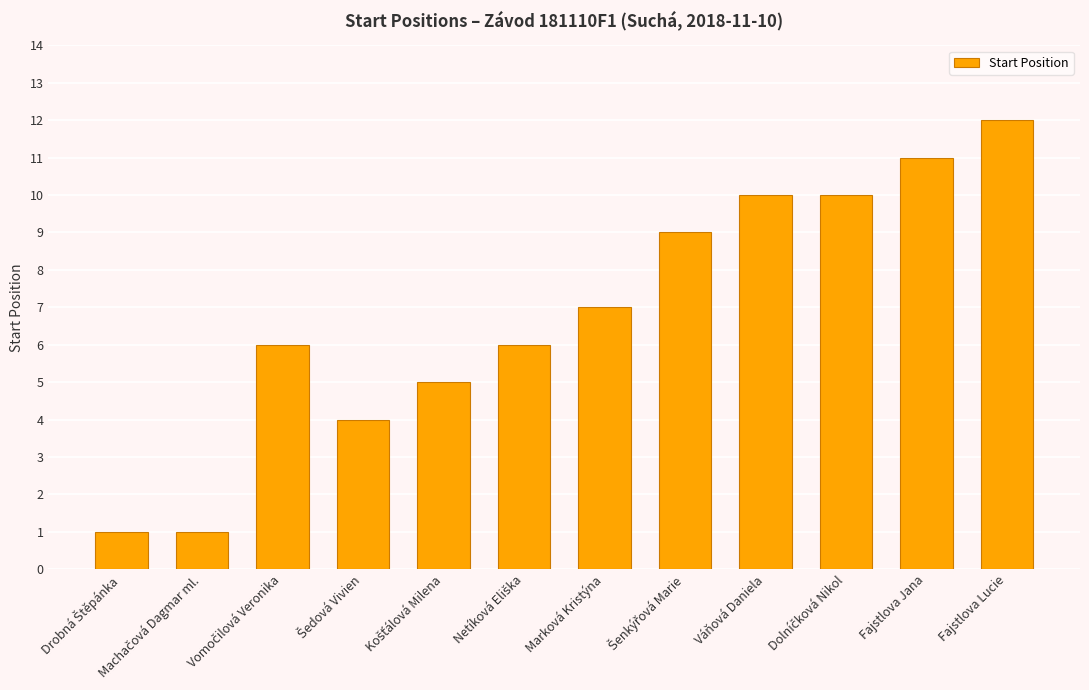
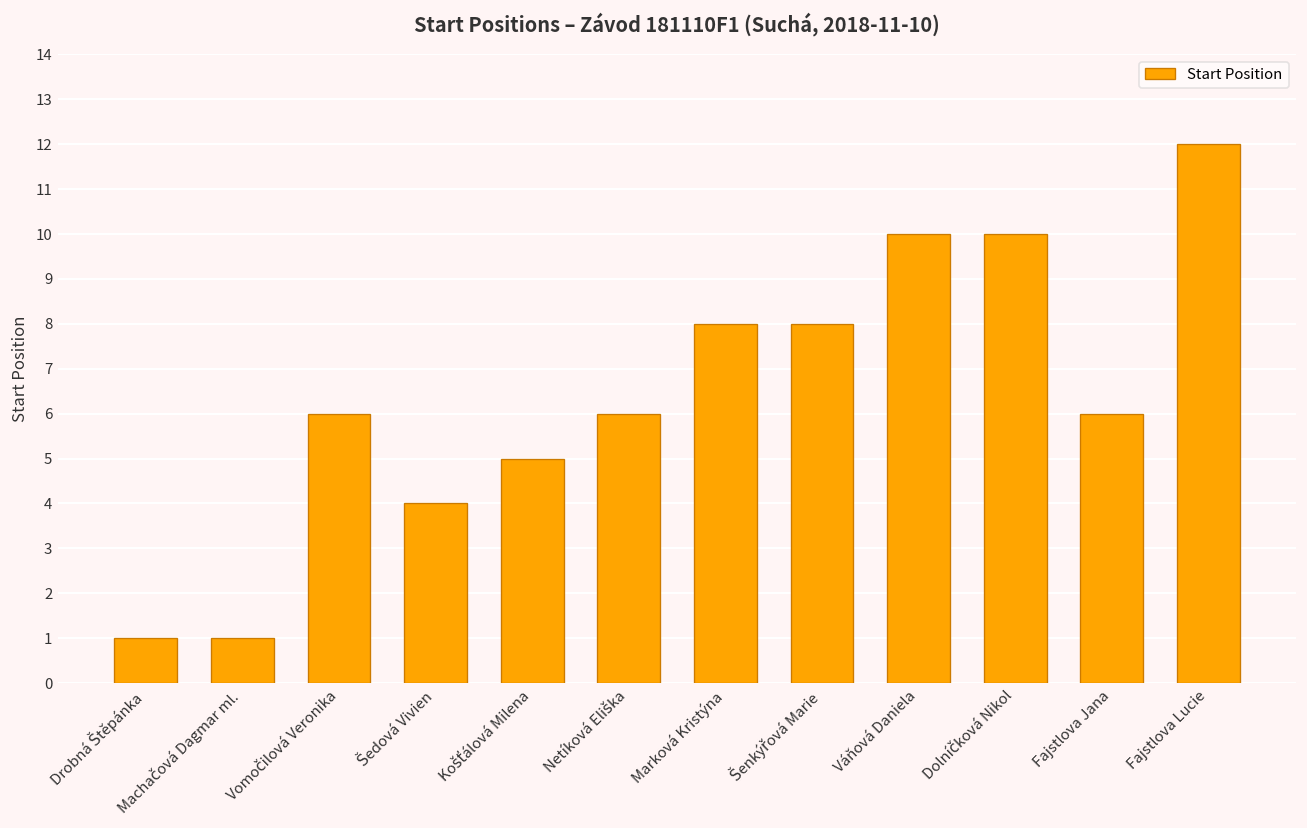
  {
    "Drobná Štěpánka": 1,
    "Machačová Dagmar ml.": 1,
    "Vomočilová Veronika": 6,
    "Šedová Vivien": 4,
    "Košťálová Milena": 5,
    "Netíková Eliška": 6,
-   "Marková Kristýna": 7,
-   "Šenkýřová Marie": 9,
+   "Marková Kristýna": 8,
+   "Šenkýřová Marie": 8,
    "Váňová Daniela": 10,
    "Dolníčková Nikol": 10,
-   "Fajstlova Jana": 11,
+   "Fajstlova Jana": 6,
    "Fajstlova Lucie": 12
  }
